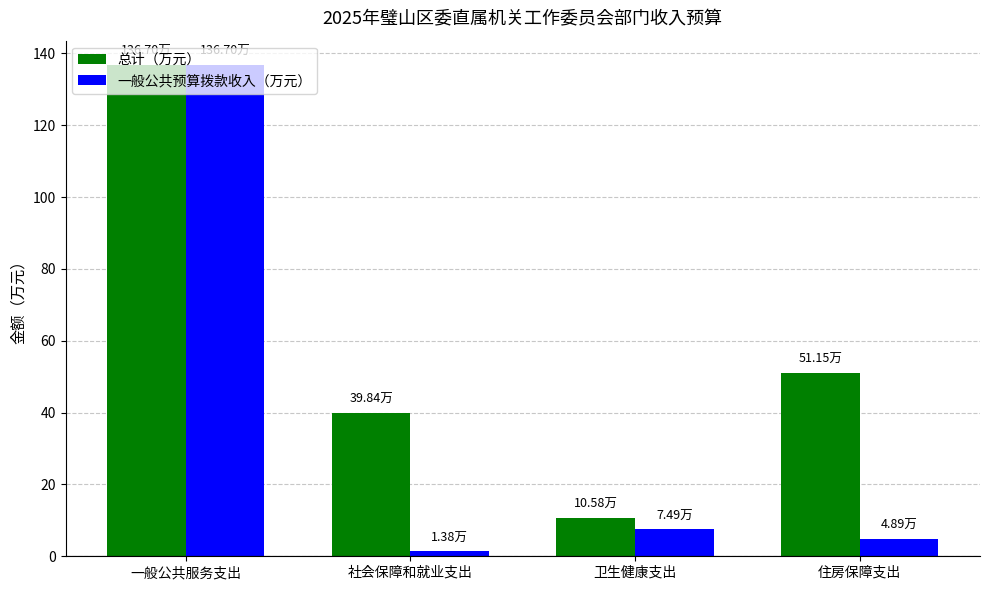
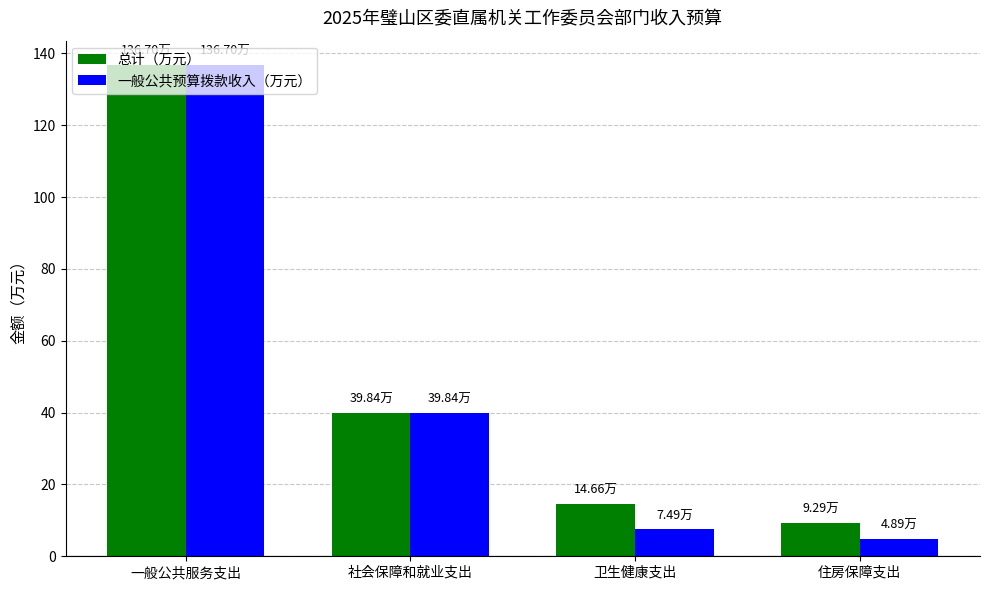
  {
    "总计（万元）": {
      "社会保障和就业支出": "39.84万",
-     "卫生健康支出": "10.58万",
-     "住房保障支出": "51.15万"
+     "卫生健康支出": "14.66万",
+     "住房保障支出": "9.29万"
    },
    "一般公共预算拨款收入（万元）": {
-     "社会保障和就业支出": "1.38万",
+     "社会保障和就业支出": "39.84万",
      "卫生健康支出": "7.49万",
      "住房保障支出": "4.89万"
    }
  }
